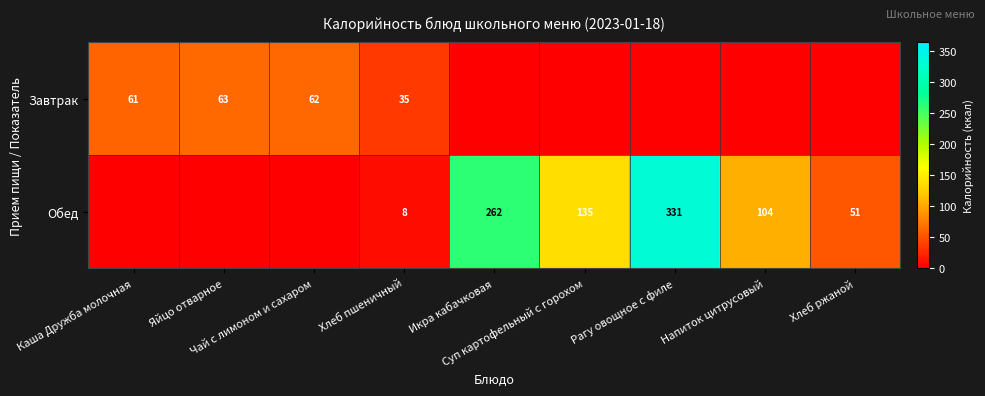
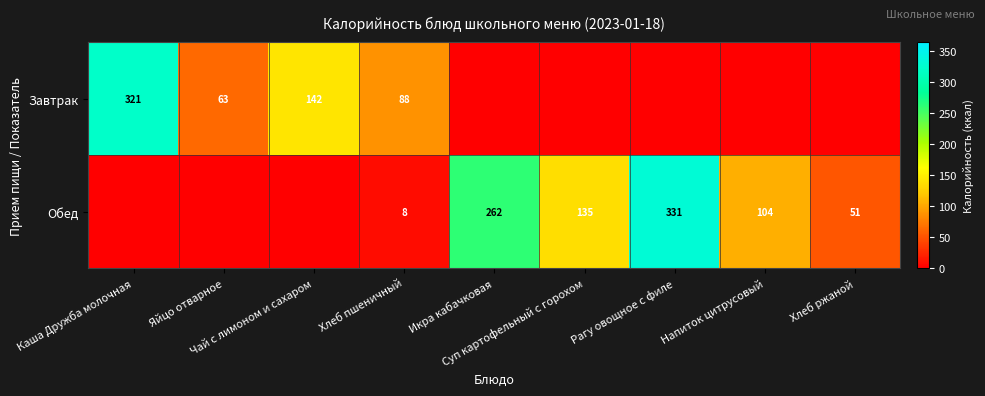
  {
    "Завтрак": {
-     "Каша Дружба молочная": 61,
+     "Каша Дружба молочная": 321,
      "Яйцо отварное": 63,
-     "Чай с лимоном и сахаром": 62,
-     "Хлеб пшеничный": 35
+     "Чай с лимоном и сахаром": 142,
+     "Хлеб пшеничный": 88
    },
    "Обед": {
      "Хлеб пшеничный": 8,
      "Икра кабачковая": 262,
      "Суп картофельный с горохом": 135,
      "Рагу овощное с филе": 331,
      "Напиток цитрусовый": 104,
      "Хлеб ржаной": 51
    }
  }
